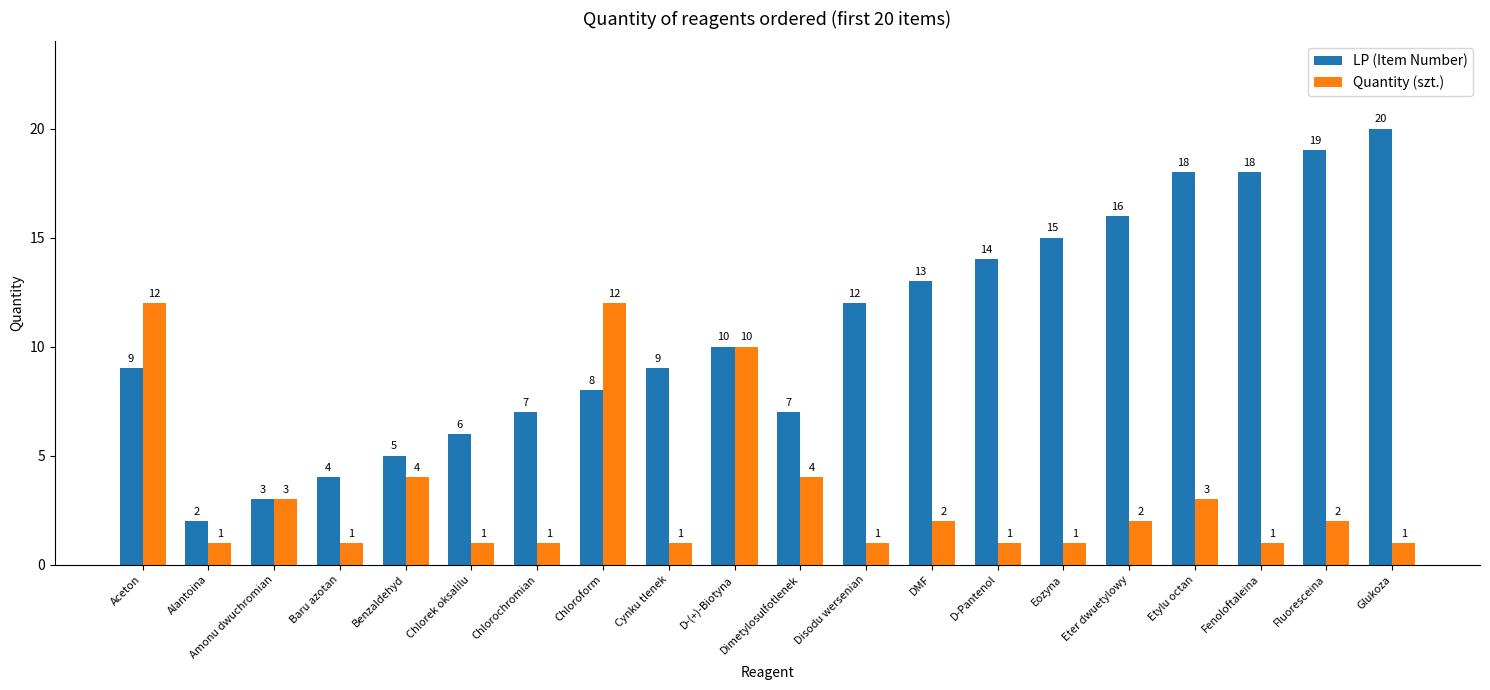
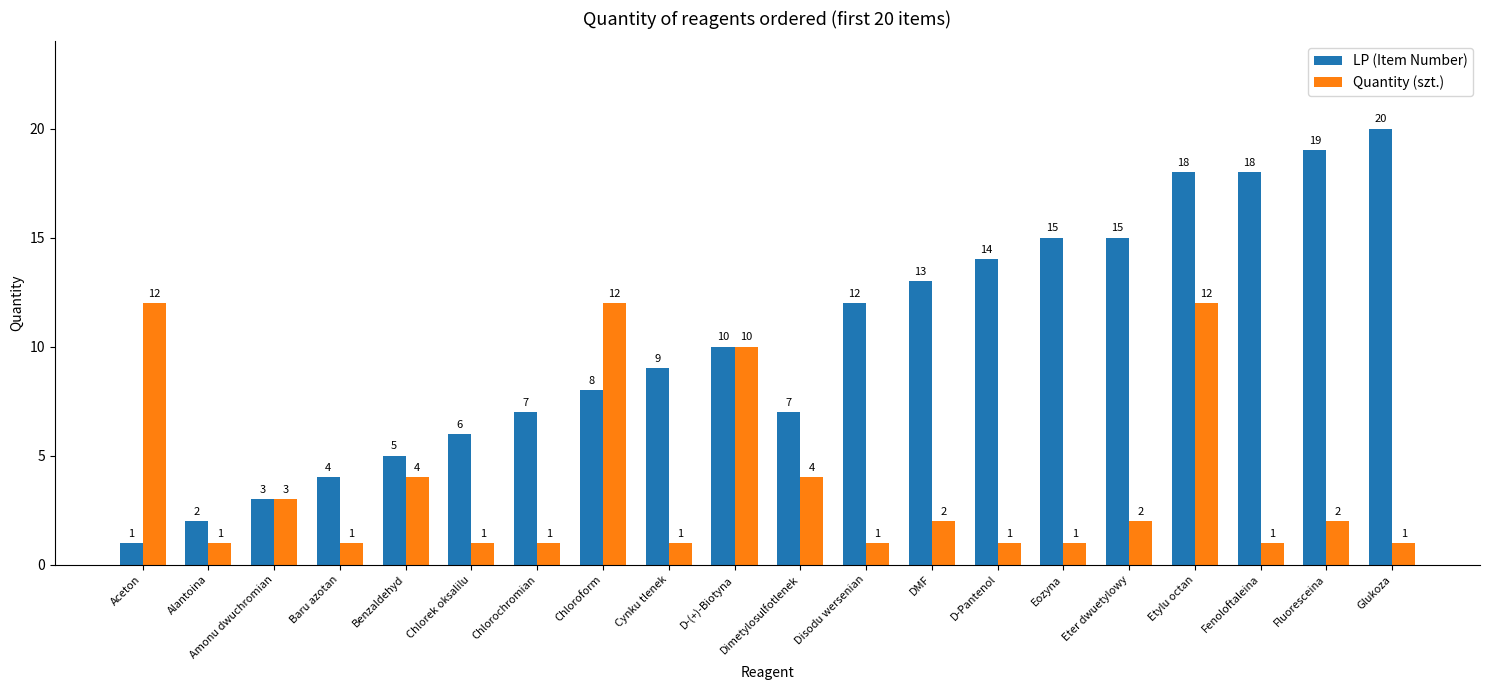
  {
    "LP (Item Number)": {
-     "Aceton": 9,
+     "Aceton": 1,
      "Alantoina": 2,
      "Amonu dwuchromian": 3,
      "Baru azotan": 4,
      "Benzaldehyd": 5,
      "Chlorek oksalilu": 6,
      "Chlorochromian": 7,
      "Chloroform": 8,
      "Cynku tlenek": 9,
      "D-(+)-Biotyna": 10,
      "Dimetylosulfotlenek": 7,
      "Disodu wersenian": 12,
      "DMF": 13,
      "D-Pantenol": 14,
      "Eozyna": 15,
-     "Eter dwuetylowy": 16,
+     "Eter dwuetylowy": 15,
      "Etylu octan": 18,
      "Fenoloftaleina": 18,
      "Fluoresceina": 19,
      "Glukoza": 20
    },
    "Quantity (szt.)": {
      "Aceton": 12,
      "Alantoina": 1,
      "Amonu dwuchromian": 3,
      "Baru azotan": 1,
      "Benzaldehyd": 4,
      "Chlorek oksalilu": 1,
      "Chlorochromian": 1,
      "Chloroform": 12,
      "Cynku tlenek": 1,
      "D-(+)-Biotyna": 10,
      "Dimetylosulfotlenek": 4,
      "Disodu wersenian": 1,
      "DMF": 2,
      "D-Pantenol": 1,
      "Eozyna": 1,
      "Eter dwuetylowy": 2,
-     "Etylu octan": 3,
+     "Etylu octan": 12,
      "Fenoloftaleina": 1,
      "Fluoresceina": 2,
      "Glukoza": 1
    }
  }
